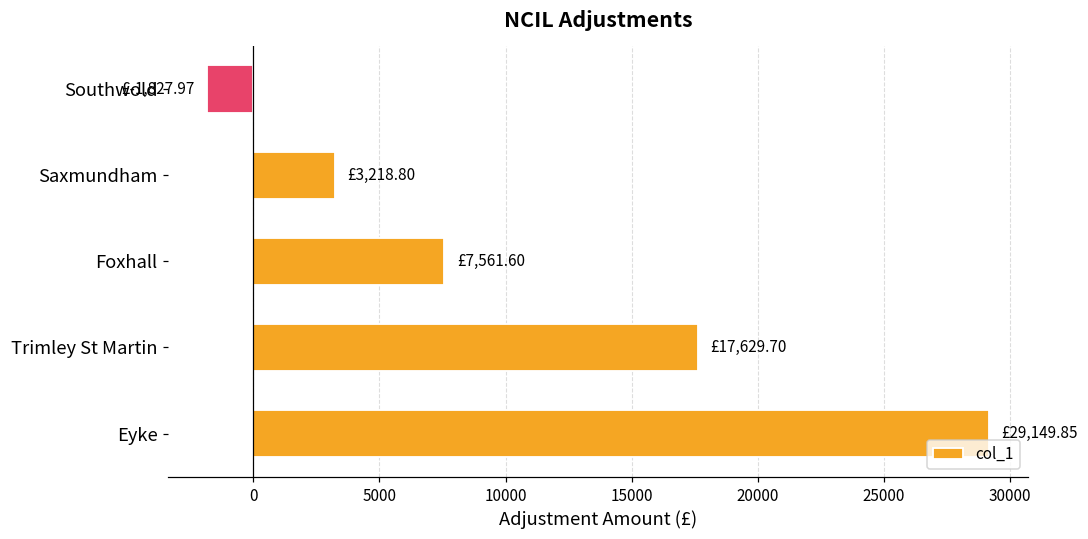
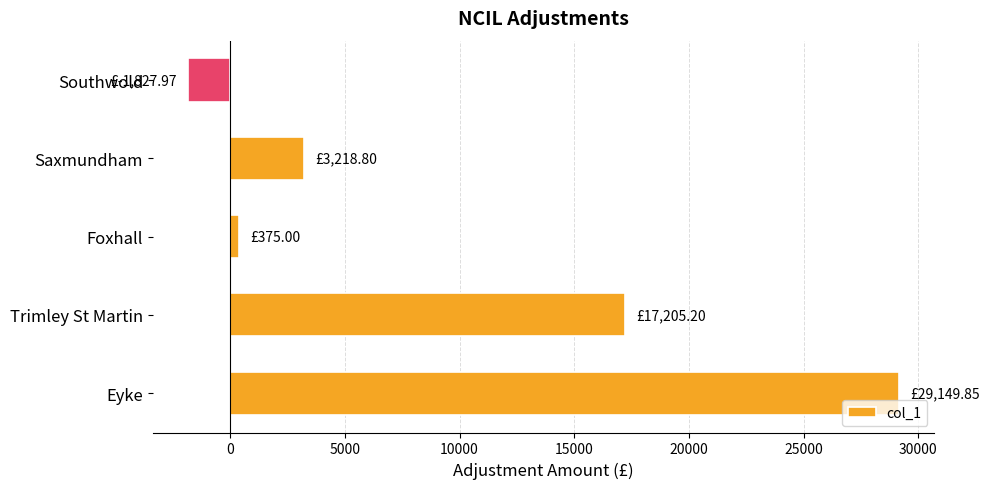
  {
    "Southwold": "£-1,827.97",
    "Saxmundham": "£3,218.80",
-   "Foxhall": "£7,561.60",
-   "Trimley St Martin": "£17,629.70",
+   "Foxhall": "£375.00",
+   "Trimley St Martin": "£17,205.20",
    "Eyke": "£29,149.85"
  }
